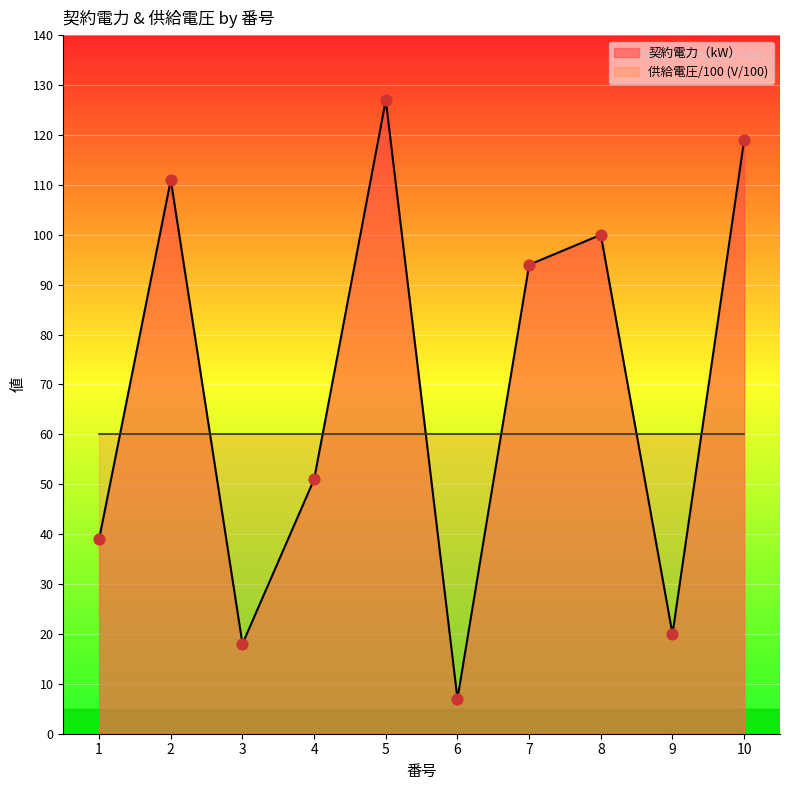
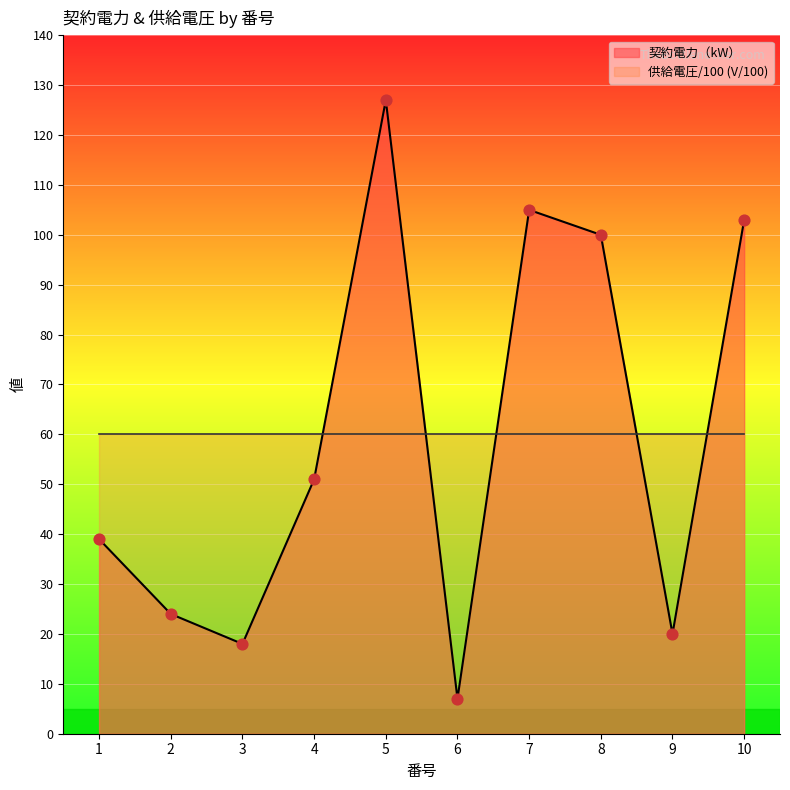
  {
    "契約電力（kW）": {
      "1": 39,
-     "2": 111,
+     "2": 24,
      "3": 18,
      "4": 51,
      "5": 127,
      "6": 7,
-     "7": 94,
+     "7": 105,
      "8": 100,
      "9": 20,
-     "10": 119
+     "10": 103
    },
    "供給電圧/100 (V/100)": {
      "1": 60,
      "2": 60,
      "3": 60,
      "4": 60,
      "5": 60,
      "6": 60,
      "7": 60,
      "8": 60,
      "9": 60,
      "10": 60
    }
  }
